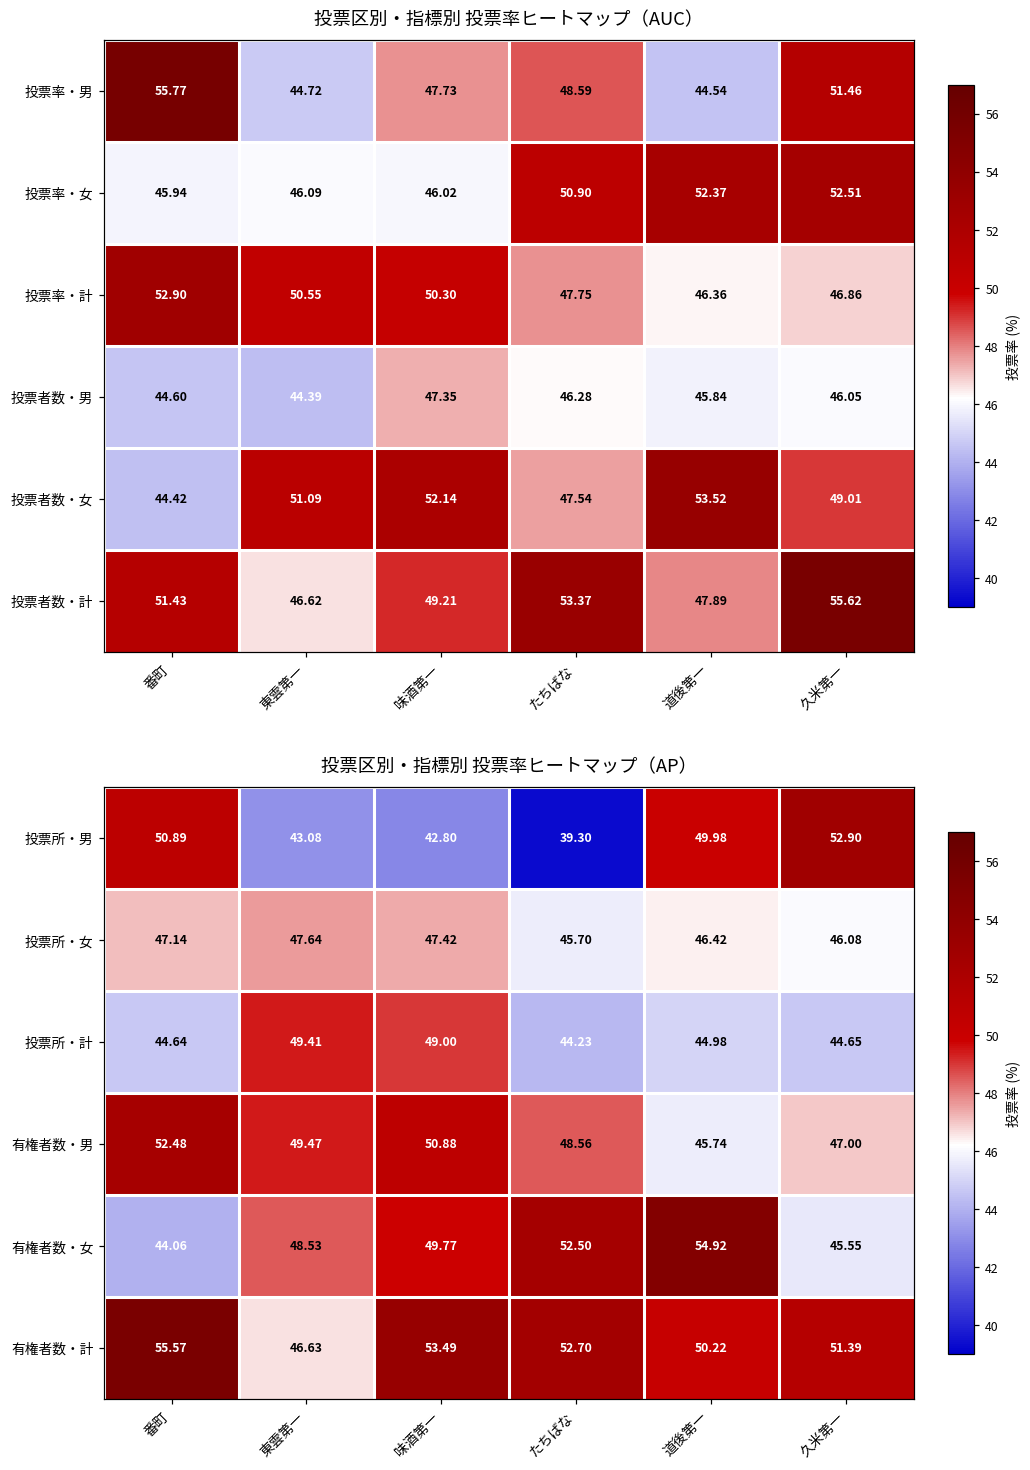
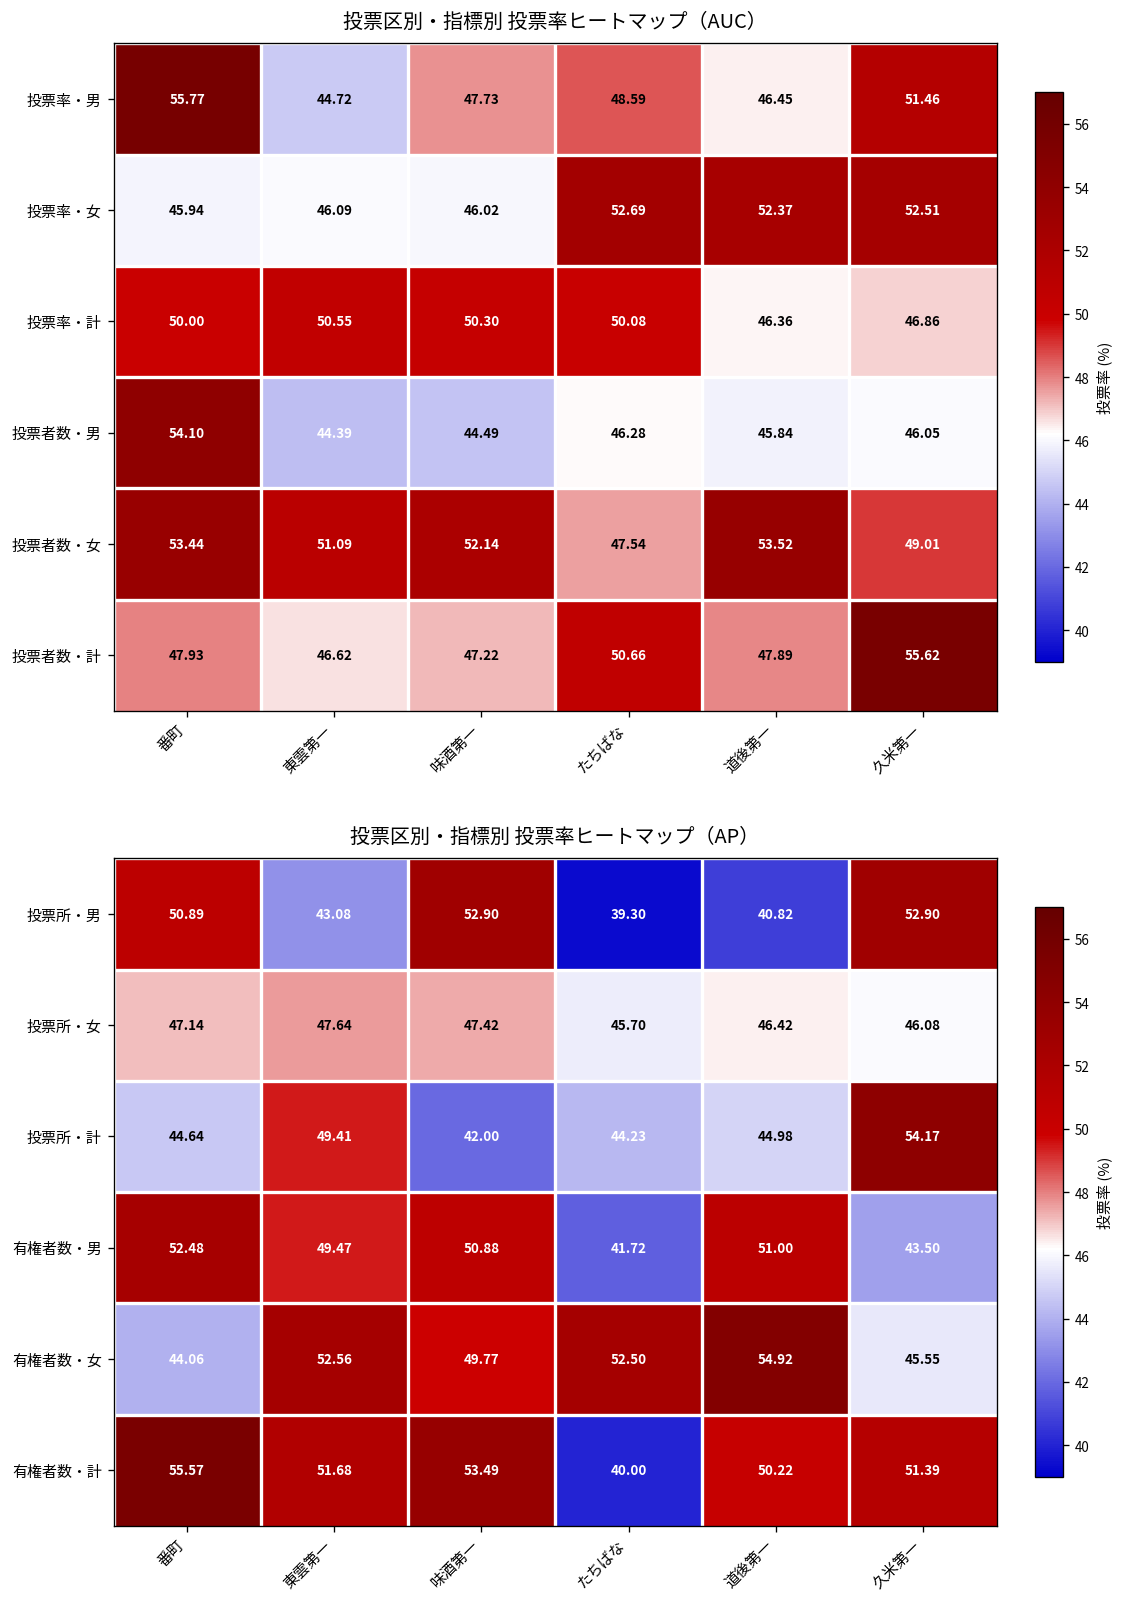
  {
    "投票区別・指標別 投票率ヒートマップ（AUC）": {
      "投票率・男": {
        "番町": 55.77,
        "東雲第一": 44.72,
        "味酒第一": 47.73,
        "たちばな": 48.59,
-       "道後第一": 44.54,
+       "道後第一": 46.45,
        "久米第一": 51.46
      },
      "投票率・女": {
        "番町": 45.94,
        "東雲第一": 46.09,
        "味酒第一": 46.02,
-       "たちばな": 50.90,
+       "たちばな": 52.69,
        "道後第一": 52.37,
        "久米第一": 52.51
      },
      "投票率・計": {
-       "番町": 52.90,
+       "番町": 50.00,
        "東雲第一": 50.55,
        "味酒第一": 50.30,
-       "たちばな": 47.75,
+       "たちばな": 50.08,
        "道後第一": 46.36,
        "久米第一": 46.86
      },
      "投票者数・男": {
-       "番町": 44.60,
+       "番町": 54.10,
        "東雲第一": 44.39,
-       "味酒第一": 47.35,
+       "味酒第一": 44.49,
        "たちばな": 46.28,
        "道後第一": 45.84,
        "久米第一": 46.05
      },
      "投票者数・女": {
-       "番町": 44.42,
+       "番町": 53.44,
        "東雲第一": 51.09,
        "味酒第一": 52.14,
        "たちばな": 47.54,
        "道後第一": 53.52,
        "久米第一": 49.01
      },
      "投票者数・計": {
-       "番町": 51.43,
+       "番町": 47.93,
        "東雲第一": 46.62,
-       "味酒第一": 49.21,
-       "たちばな": 53.37,
+       "味酒第一": 47.22,
+       "たちばな": 50.66,
        "道後第一": 47.89,
        "久米第一": 55.62
      }
    },
    "投票区別・指標別 投票率ヒートマップ（AP）": {
      "投票所・男": {
        "番町": 50.89,
        "東雲第一": 43.08,
-       "味酒第一": 42.80,
+       "味酒第一": 52.90,
        "たちばな": 39.30,
-       "道後第一": 49.98,
+       "道後第一": 40.82,
        "久米第一": 52.90
      },
      "投票所・女": {
        "番町": 47.14,
        "東雲第一": 47.64,
        "味酒第一": 47.42,
        "たちばな": 45.70,
        "道後第一": 46.42,
        "久米第一": 46.08
      },
      "投票所・計": {
        "番町": 44.64,
        "東雲第一": 49.41,
-       "味酒第一": 49.00,
+       "味酒第一": 42.00,
        "たちばな": 44.23,
        "道後第一": 44.98,
-       "久米第一": 44.65
+       "久米第一": 54.17
      },
      "有権者数・男": {
        "番町": 52.48,
        "東雲第一": 49.47,
        "味酒第一": 50.88,
-       "たちばな": 48.56,
-       "道後第一": 45.74,
-       "久米第一": 47.00
+       "たちばな": 41.72,
+       "道後第一": 51.00,
+       "久米第一": 43.50
      },
      "有権者数・女": {
        "番町": 44.06,
-       "東雲第一": 48.53,
+       "東雲第一": 52.56,
        "味酒第一": 49.77,
        "たちばな": 52.50,
        "道後第一": 54.92,
        "久米第一": 45.55
      },
      "有権者数・計": {
        "番町": 55.57,
-       "東雲第一": 46.63,
+       "東雲第一": 51.68,
        "味酒第一": 53.49,
-       "たちばな": 52.70,
+       "たちばな": 40.00,
        "道後第一": 50.22,
        "久米第一": 51.39
      }
    }
  }
